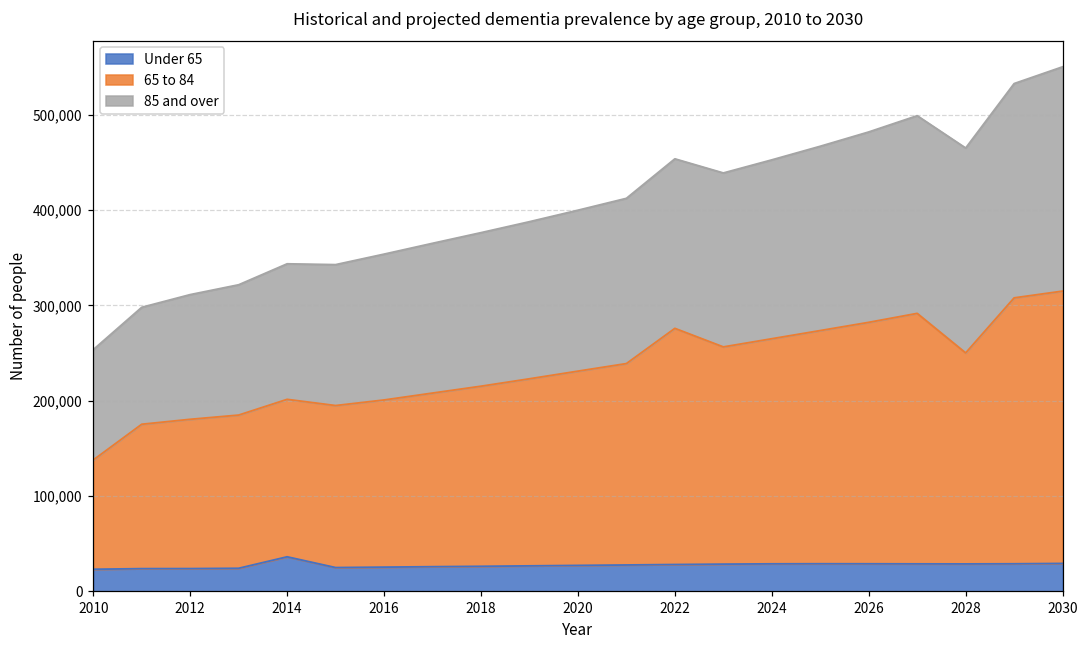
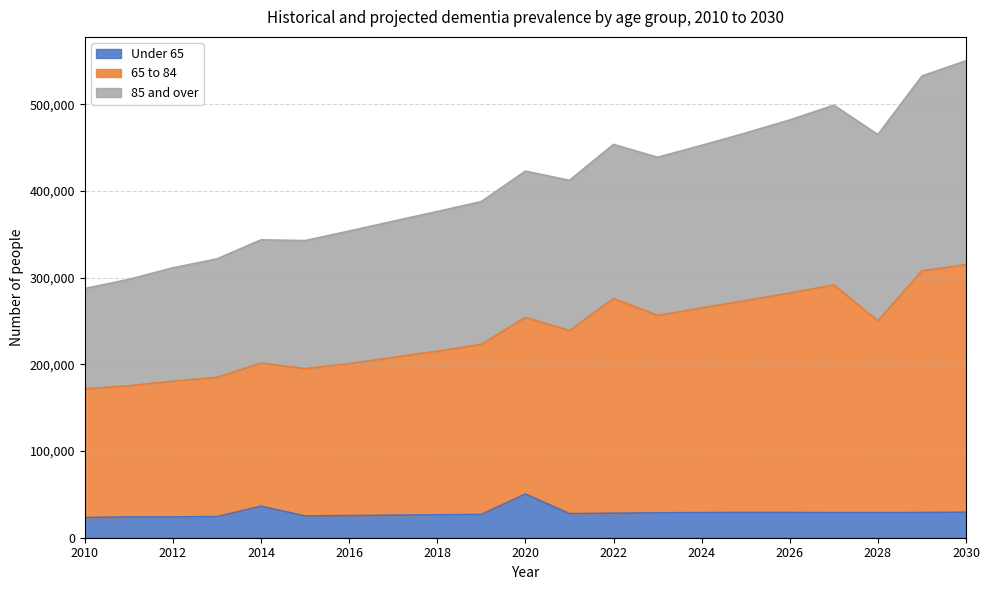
  {
    "Under 65": {
      "2010": "20,000",
      "2012": "20,000",
      "2014": "40,000",
      "2016": "30,000",
      "2018": "30,000",
-     "2020": "30,000",
+     "2020": "50,000",
      "2022": "30,000",
      "2024": "30,000",
      "2026": "30,000",
      "2028": "30,000",
      "2030": "30,000"
    },
    "65 to 84": {
-     "2010": "110,000",
+     "2010": "150,000",
      "2012": "160,000",
      "2014": "170,000",
      "2016": "180,000",
      "2018": "190,000",
      "2020": "200,000",
      "2022": "250,000",
      "2024": "240,000",
      "2026": "250,000",
      "2028": "220,000",
      "2030": "290,000"
    },
    "85 and over": {
      "2010": "120,000",
      "2012": "130,000",
      "2014": "140,000",
      "2016": "150,000",
      "2018": "160,000",
      "2020": "170,000",
      "2022": "180,000",
      "2024": "190,000",
      "2026": "200,000",
      "2028": "210,000",
      "2030": "240,000"
    }
  }
